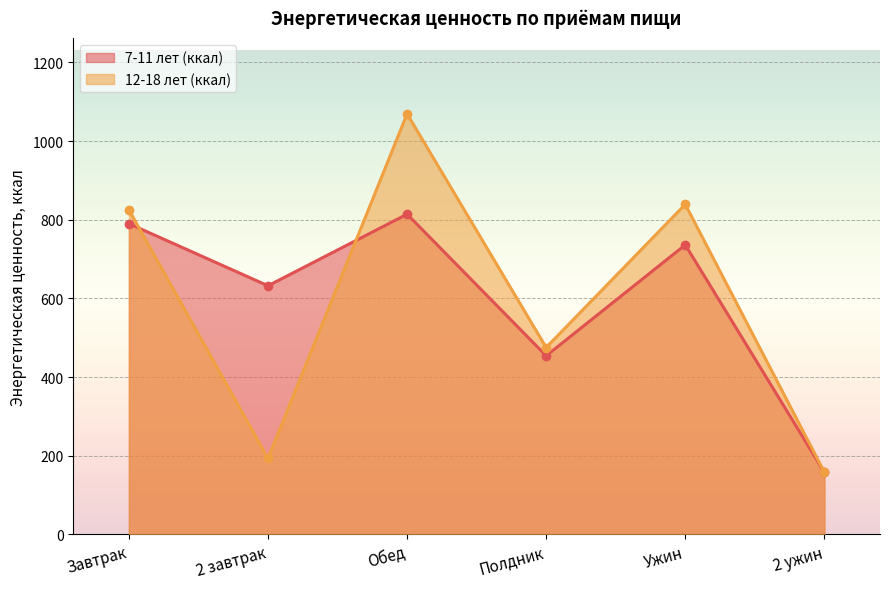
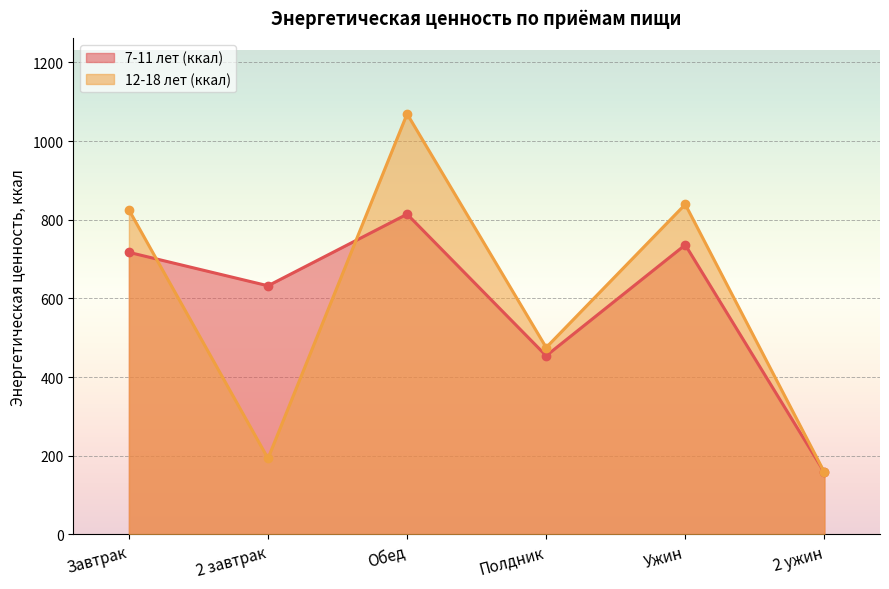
  {
    "7-11 лет (ккал)": {
-     "Завтрак": 790,
+     "Завтрак": 720,
      "2 завтрак": 630,
      "Обед": 810,
      "Полдник": 450,
      "Ужин": 740
    },
    "12-18 лет (ккал)": {
      "Завтрак": 830,
      "2 завтрак": 190,
      "Обед": 1070,
      "Полдник": 480,
      "Ужин": 840
    }
  }
